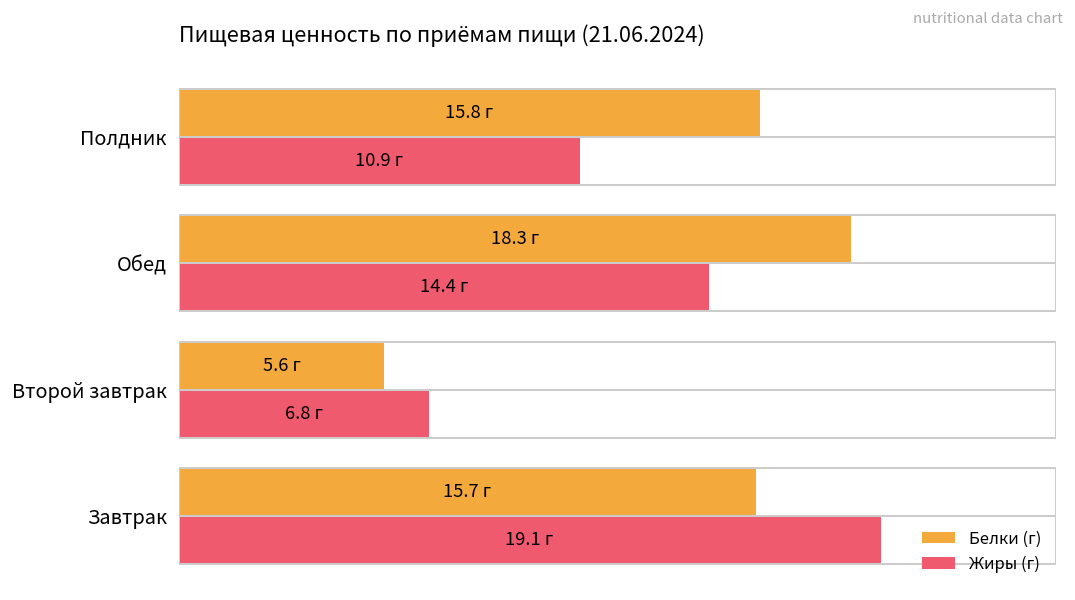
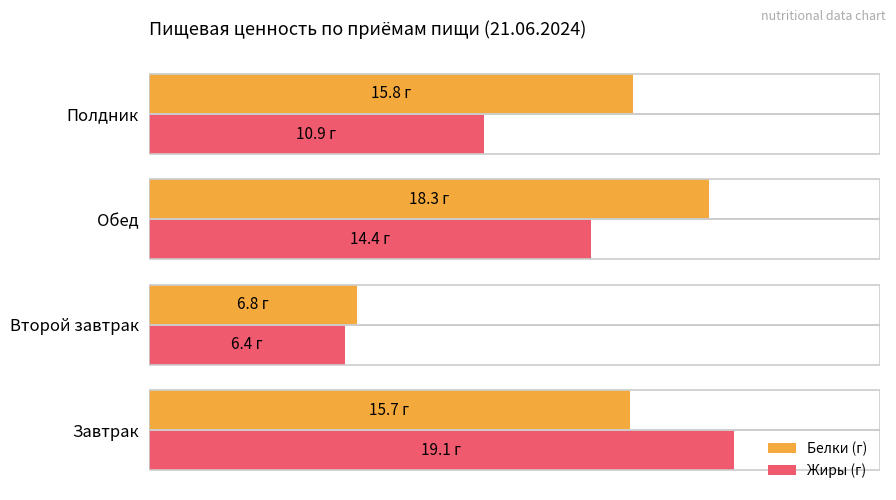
  {
    "Белки (г)": {
      "Полдник": 15.8,
      "Обед": 18.3,
-     "Второй завтрак": 5.6,
+     "Второй завтрак": 6.8,
      "Завтрак": 15.7
    },
    "Жиры (г)": {
      "Полдник": 10.9,
      "Обед": 14.4,
-     "Второй завтрак": 6.8,
+     "Второй завтрак": 6.4,
      "Завтрак": 19.1
    }
  }
